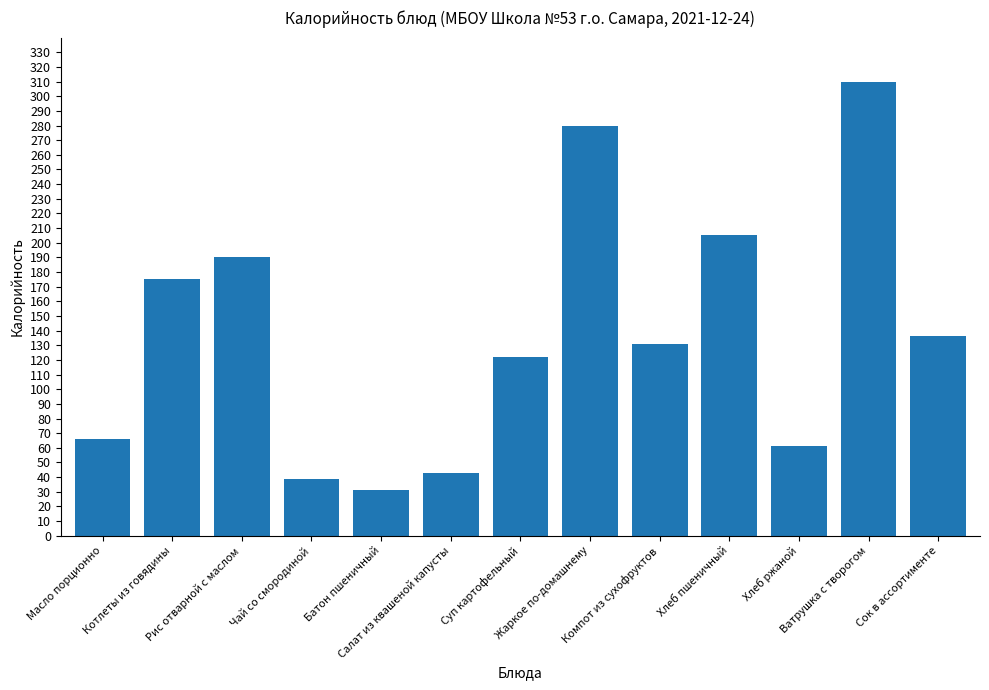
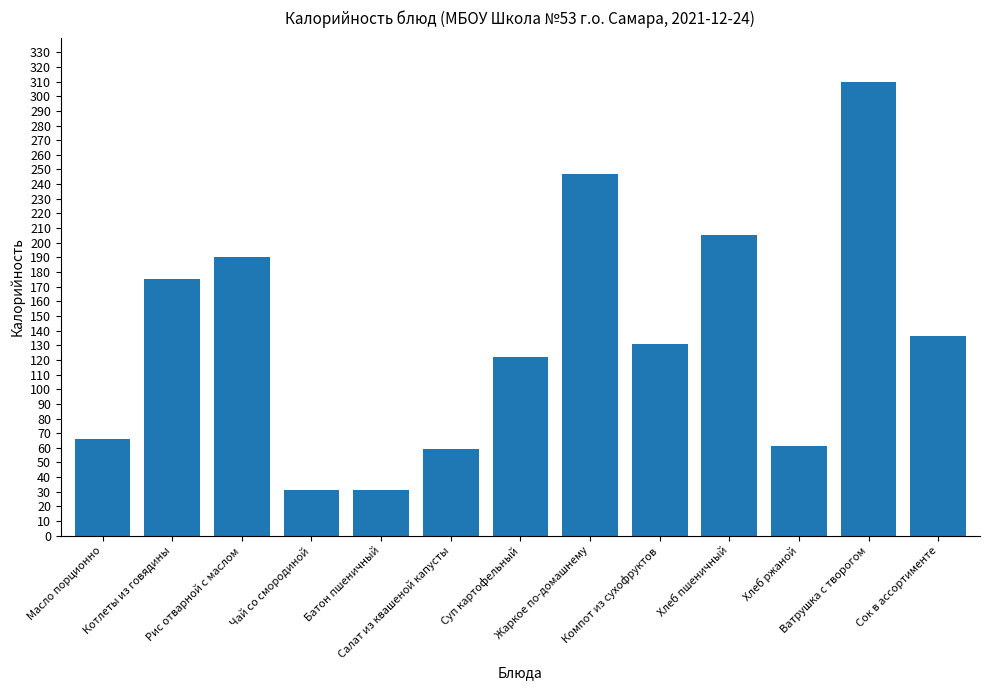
  {
    "Масло порционно": 66,
    "Котлеты из говядины": 175,
    "Рис отварной с маслом": 190,
-   "Чай со смородиной": 39,
+   "Чай со смородиной": 31,
    "Батон пшеничный": 31,
-   "Салат из квашеной капусты": 43,
+   "Салат из квашеной капусты": 59,
    "Суп картофельный": 122,
-   "Жаркое по-домашнему": 280,
+   "Жаркое по-домашнему": 247,
    "Компот из сухофруктов": 131,
    "Хлеб пшеничный": 205,
    "Хлеб ржаной": 61,
    "Ватрушка с творогом": 310,
    "Сок в ассортименте": 136
  }
